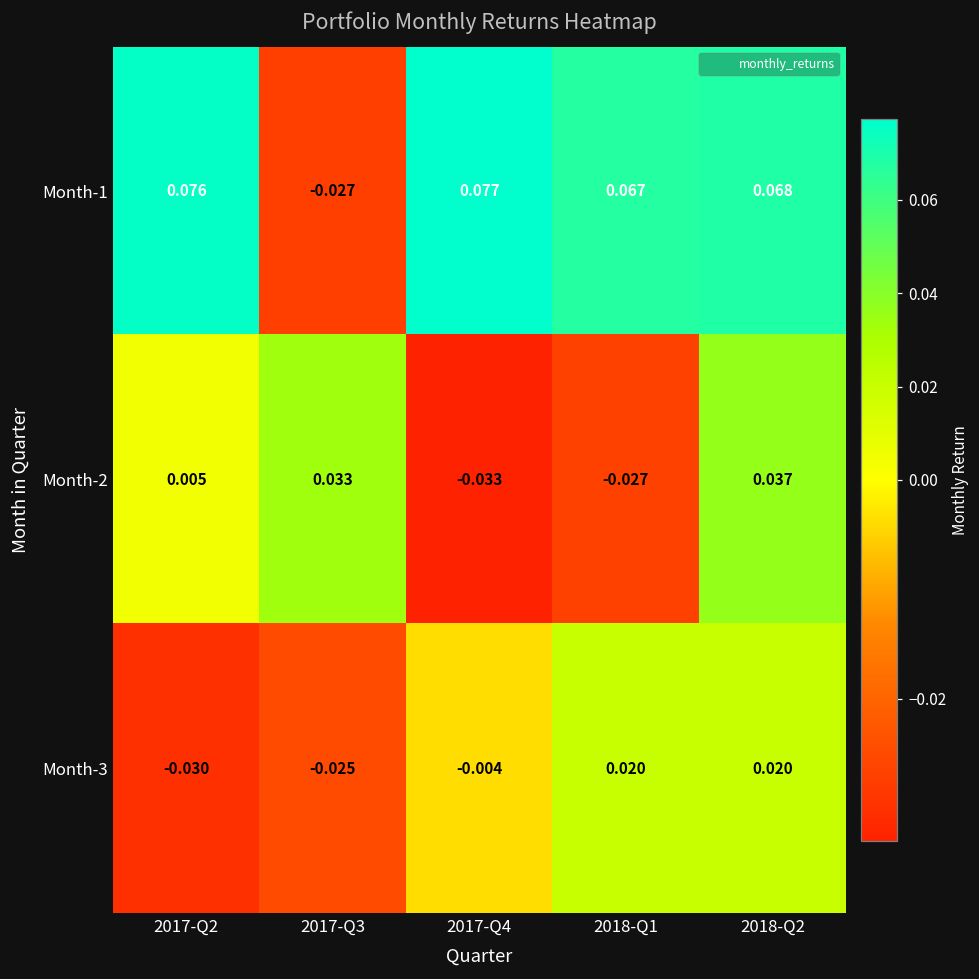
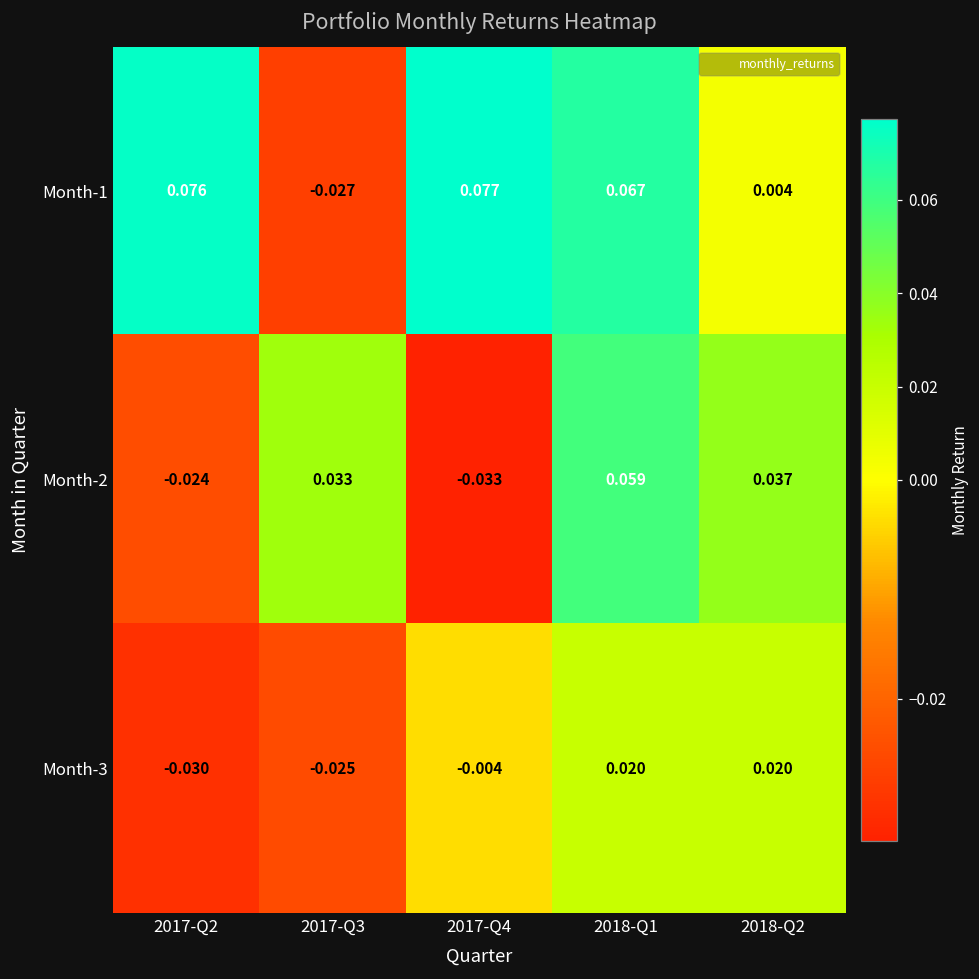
  {
    "Month-1": {
      "2017-Q2": 0.076,
      "2017-Q3": -0.027,
      "2017-Q4": 0.077,
      "2018-Q1": 0.067,
-     "2018-Q2": 0.068
+     "2018-Q2": 0.004
    },
    "Month-2": {
-     "2017-Q2": 0.005,
+     "2017-Q2": -0.024,
      "2017-Q3": 0.033,
      "2017-Q4": -0.033,
-     "2018-Q1": -0.027,
+     "2018-Q1": 0.059,
      "2018-Q2": 0.037
    },
    "Month-3": {
      "2017-Q2": -0.030,
      "2017-Q3": -0.025,
      "2017-Q4": -0.004,
      "2018-Q1": 0.020,
      "2018-Q2": 0.020
    }
  }
